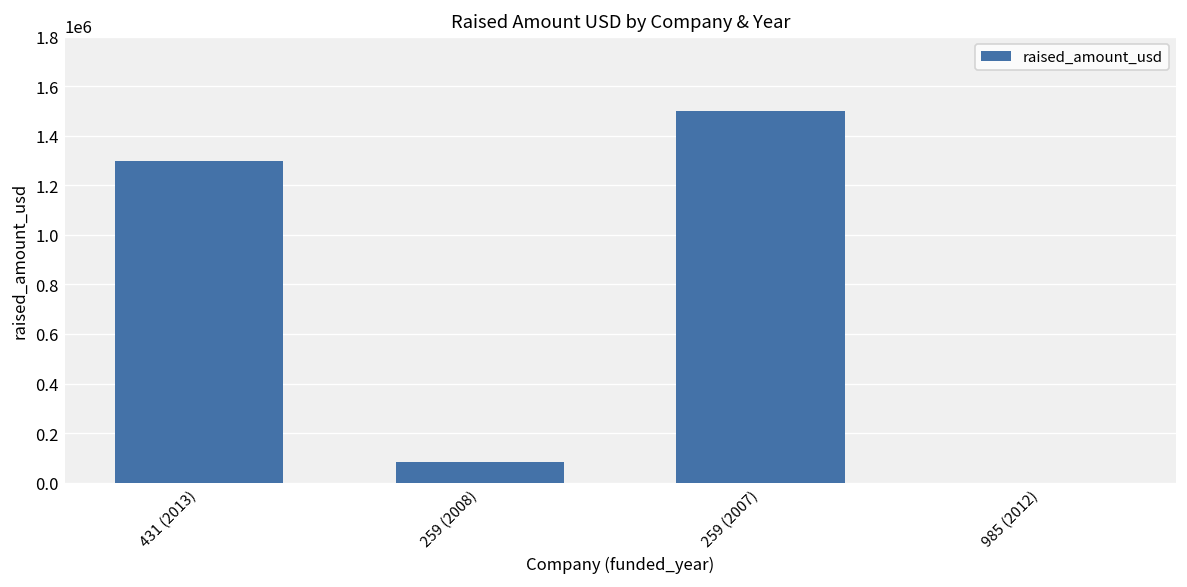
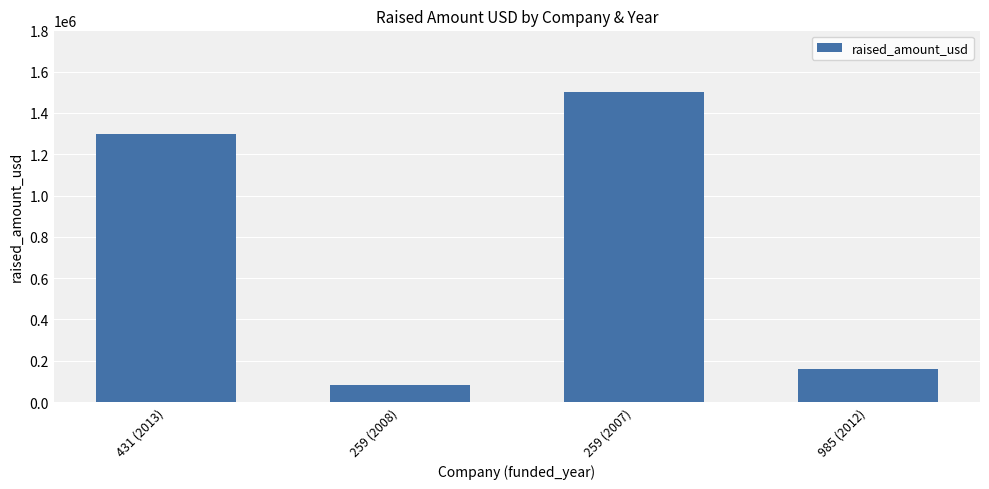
  {
    "431 (2013)": 1300000,
    "259 (2008)": 80000,
    "259 (2007)": 1500000,
-   "985 (2012)": 0
+   "985 (2012)": 160000
  }
